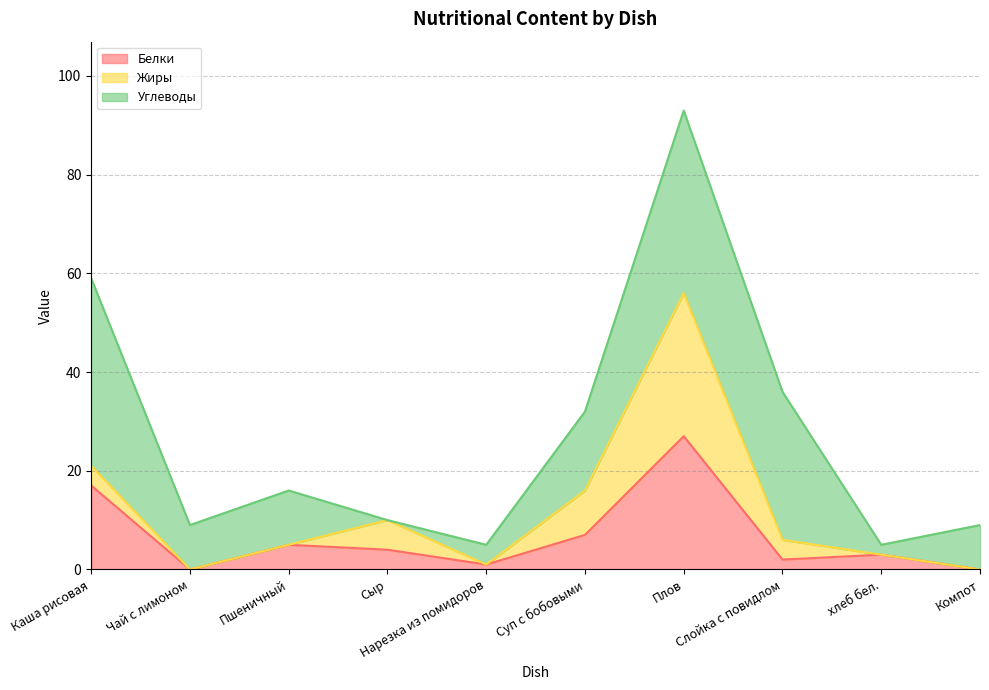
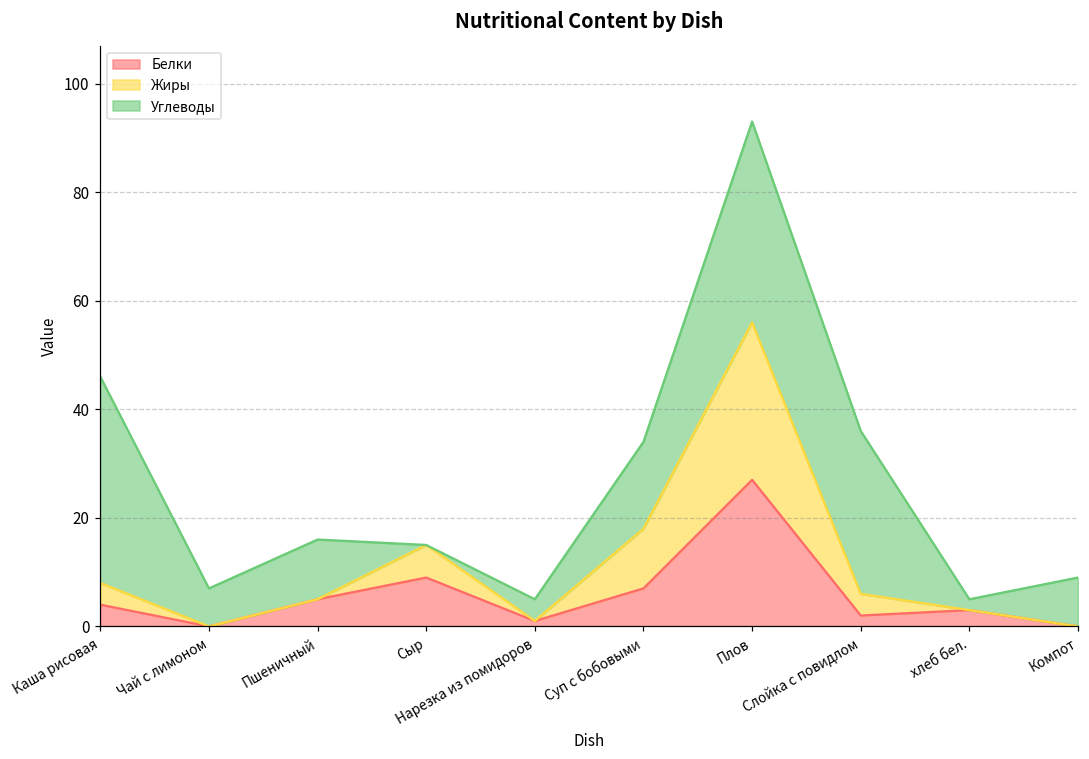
  {
    "Белки": {
-     "Каша рисовая": 17,
-     "Сыр": 4,
+     "Каша рисовая": 4,
+     "Сыр": 9,
      "Суп с бобовыми": 7,
      "Плов": 27,
      "Слойка с повидлом": 2
    },
    "Жиры": {
      "Каша рисовая": 4,
-     "Суп с бобовыми": 9,
+     "Суп с бобовыми": 11,
      "Плов": 29,
      "Слойка с повидлом": 4
    },
    "Углеводы": {
      "Каша рисовая": 38,
-     "Чай с лимоном": 9,
+     "Чай с лимоном": 7,
      "Пшеничный": 11,
      "Нарезка из помидоров": 4,
      "Суп с бобовыми": 16,
      "Плов": 37,
      "Слойка с повидлом": 30,
      "хлеб бел.": 2,
      "Компот": 9
    }
  }
